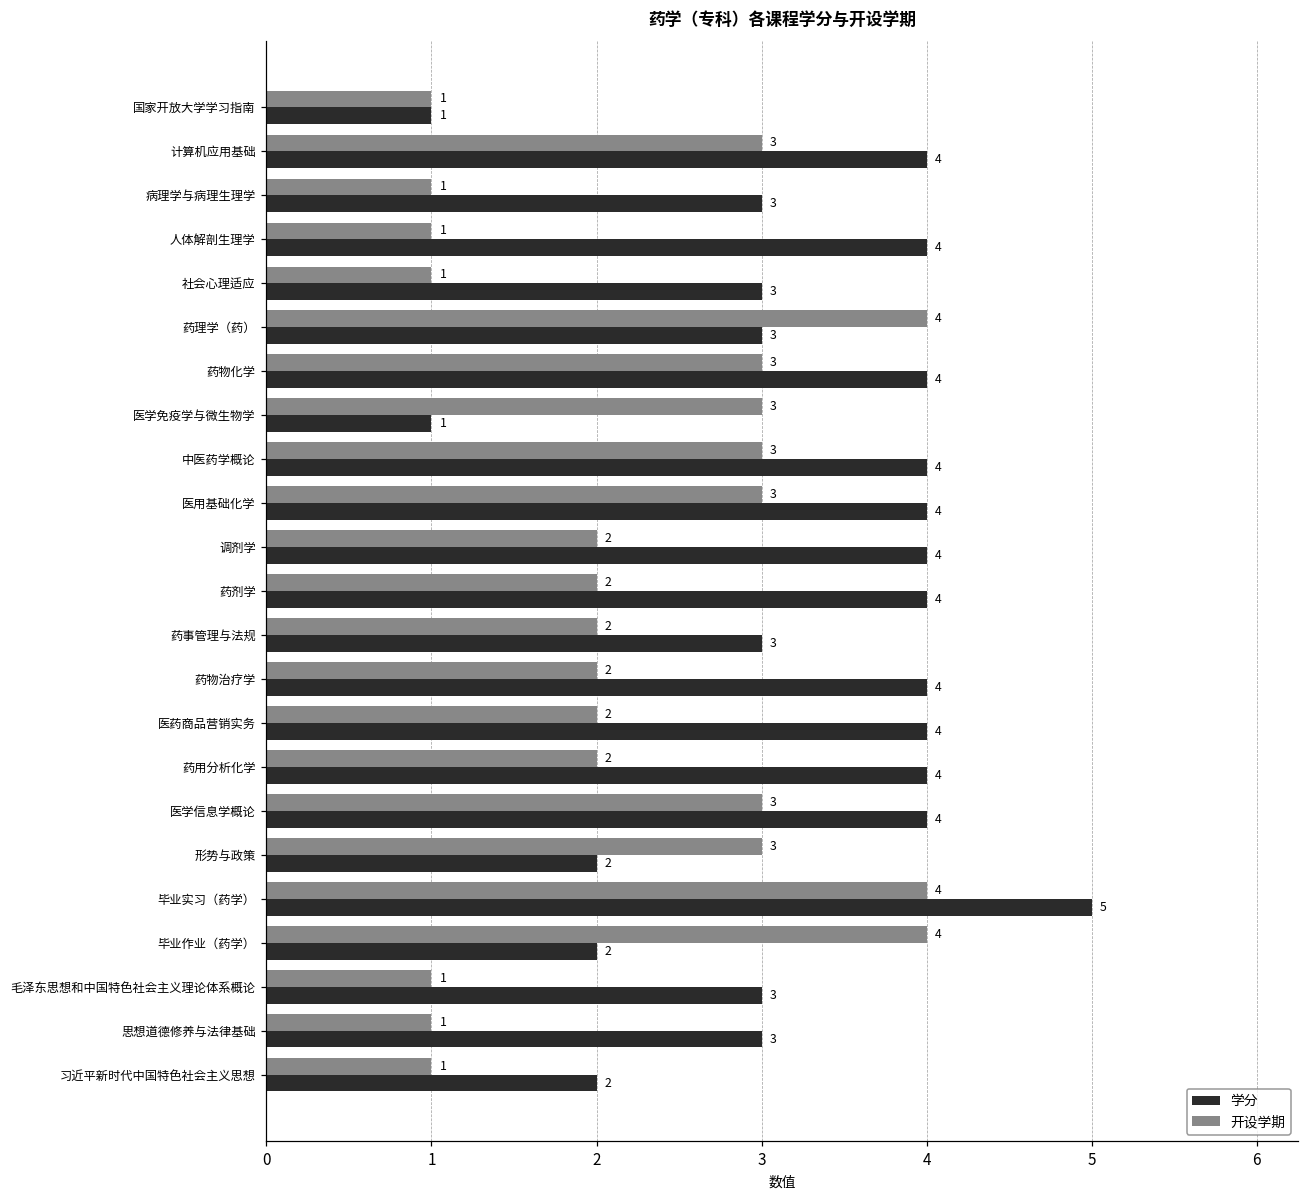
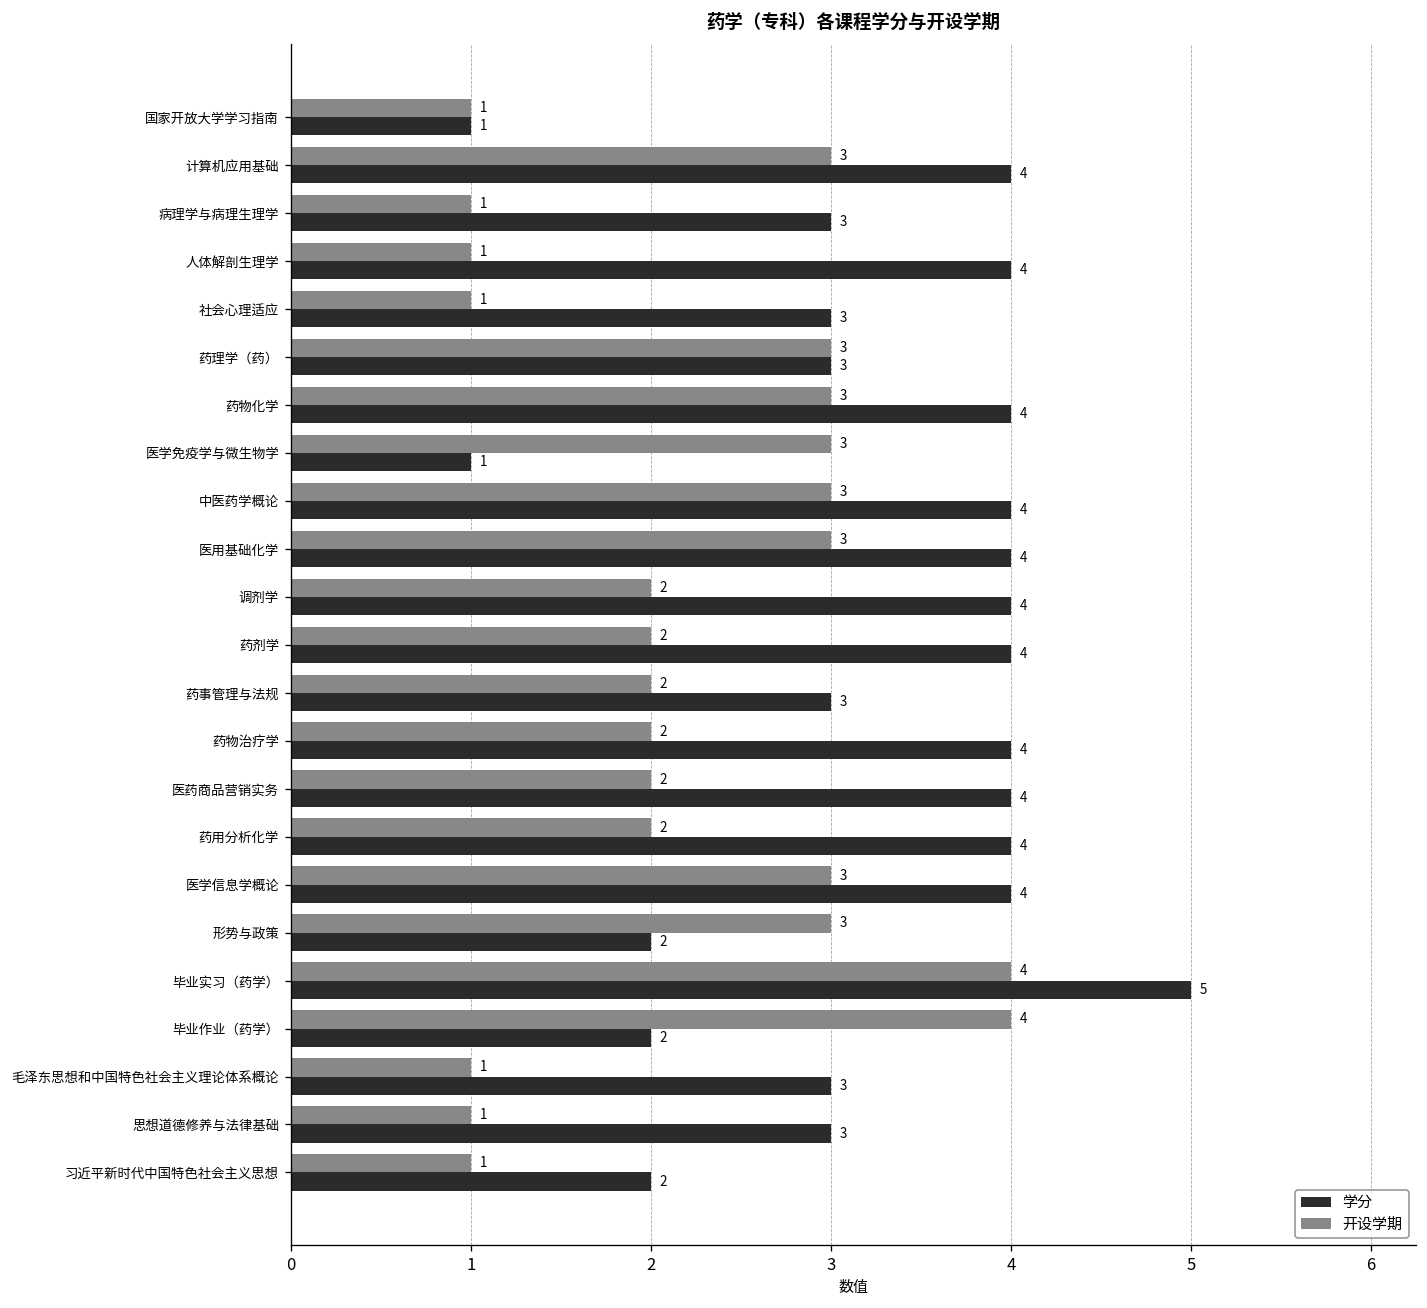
  {
    "学分": {
      "国家开放大学学习指南": 1,
      "计算机应用基础": 4,
      "病理学与病理生理学": 3,
      "人体解剖生理学": 4,
      "社会心理适应": 3,
      "药理学（药）": 3,
      "药物化学": 4,
      "医学免疫学与微生物学": 1,
      "中医药学概论": 4,
      "医用基础化学": 4,
      "调剂学": 4,
      "药剂学": 4,
      "药事管理与法规": 3,
      "药物治疗学": 4,
      "医药商品营销实务": 4,
      "药用分析化学": 4,
      "医学信息学概论": 4,
      "形势与政策": 2,
      "毕业实习（药学）": 5,
      "毕业作业（药学）": 2,
      "毛泽东思想和中国特色社会主义理论体系概论": 3,
      "思想道德修养与法律基础": 3,
      "习近平新时代中国特色社会主义思想": 2
    },
    "开设学期": {
      "国家开放大学学习指南": 1,
      "计算机应用基础": 3,
      "病理学与病理生理学": 1,
      "人体解剖生理学": 1,
      "社会心理适应": 1,
-     "药理学（药）": 4,
+     "药理学（药）": 3,
      "药物化学": 3,
      "医学免疫学与微生物学": 3,
      "中医药学概论": 3,
      "医用基础化学": 3,
      "调剂学": 2,
      "药剂学": 2,
      "药事管理与法规": 2,
      "药物治疗学": 2,
      "医药商品营销实务": 2,
      "药用分析化学": 2,
      "医学信息学概论": 3,
      "形势与政策": 3,
      "毕业实习（药学）": 4,
      "毕业作业（药学）": 4,
      "毛泽东思想和中国特色社会主义理论体系概论": 1,
      "思想道德修养与法律基础": 1,
      "习近平新时代中国特色社会主义思想": 1
    }
  }
